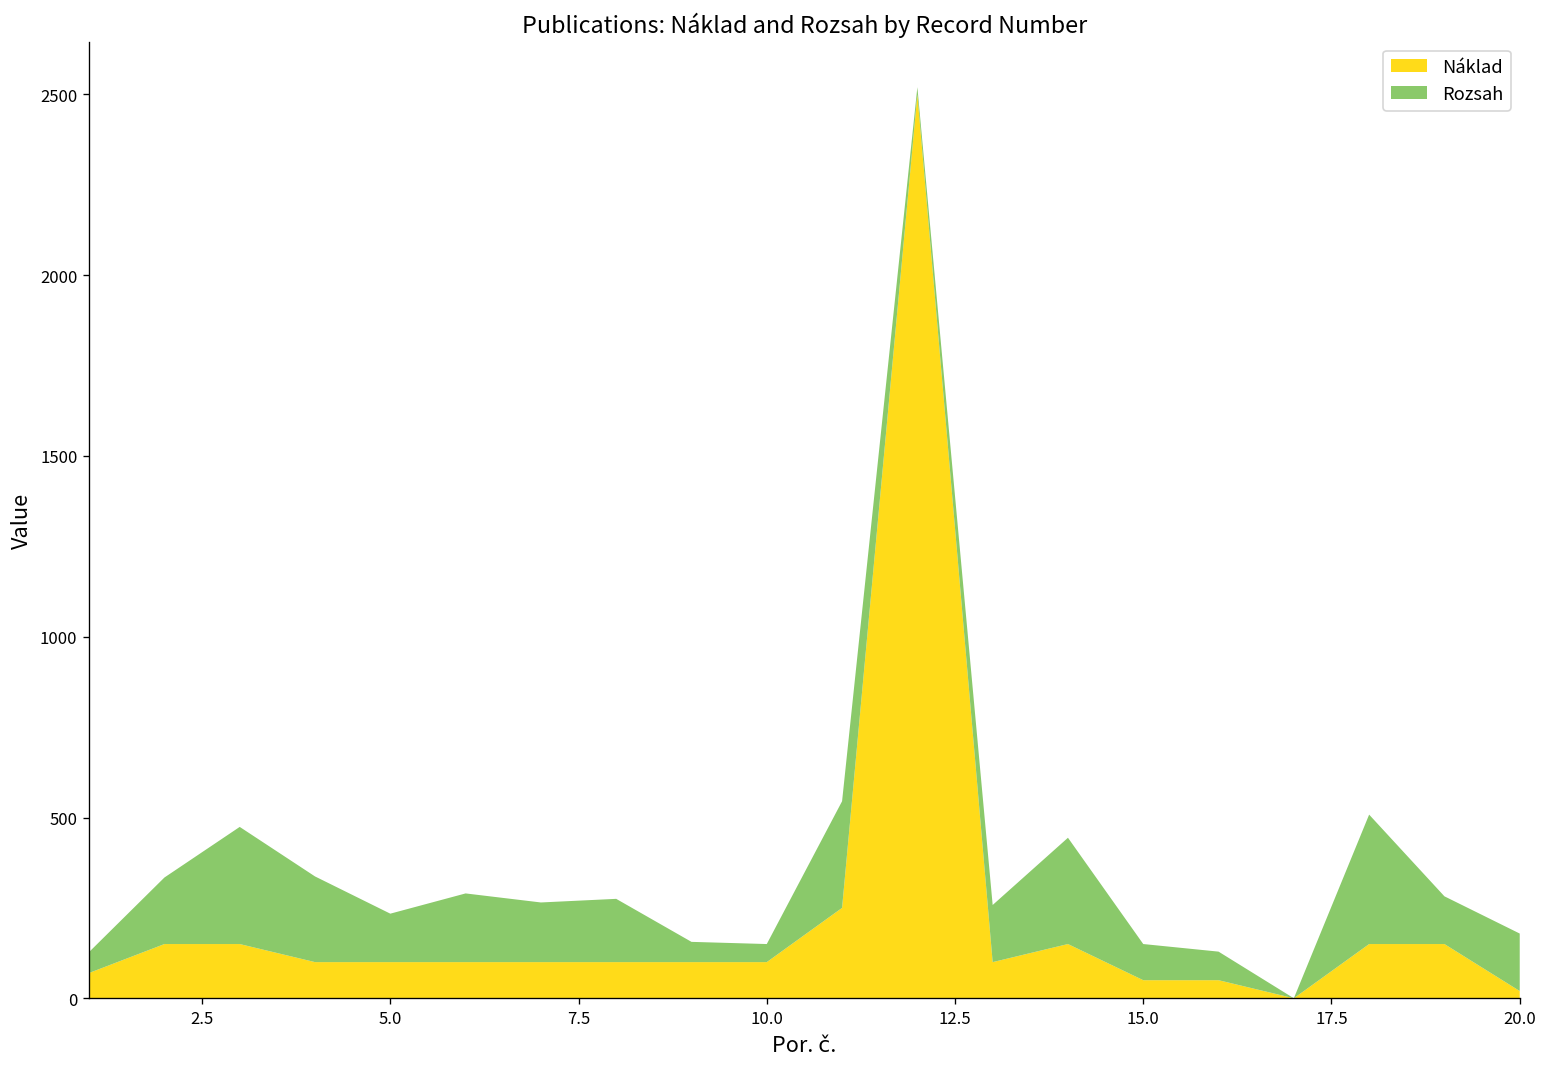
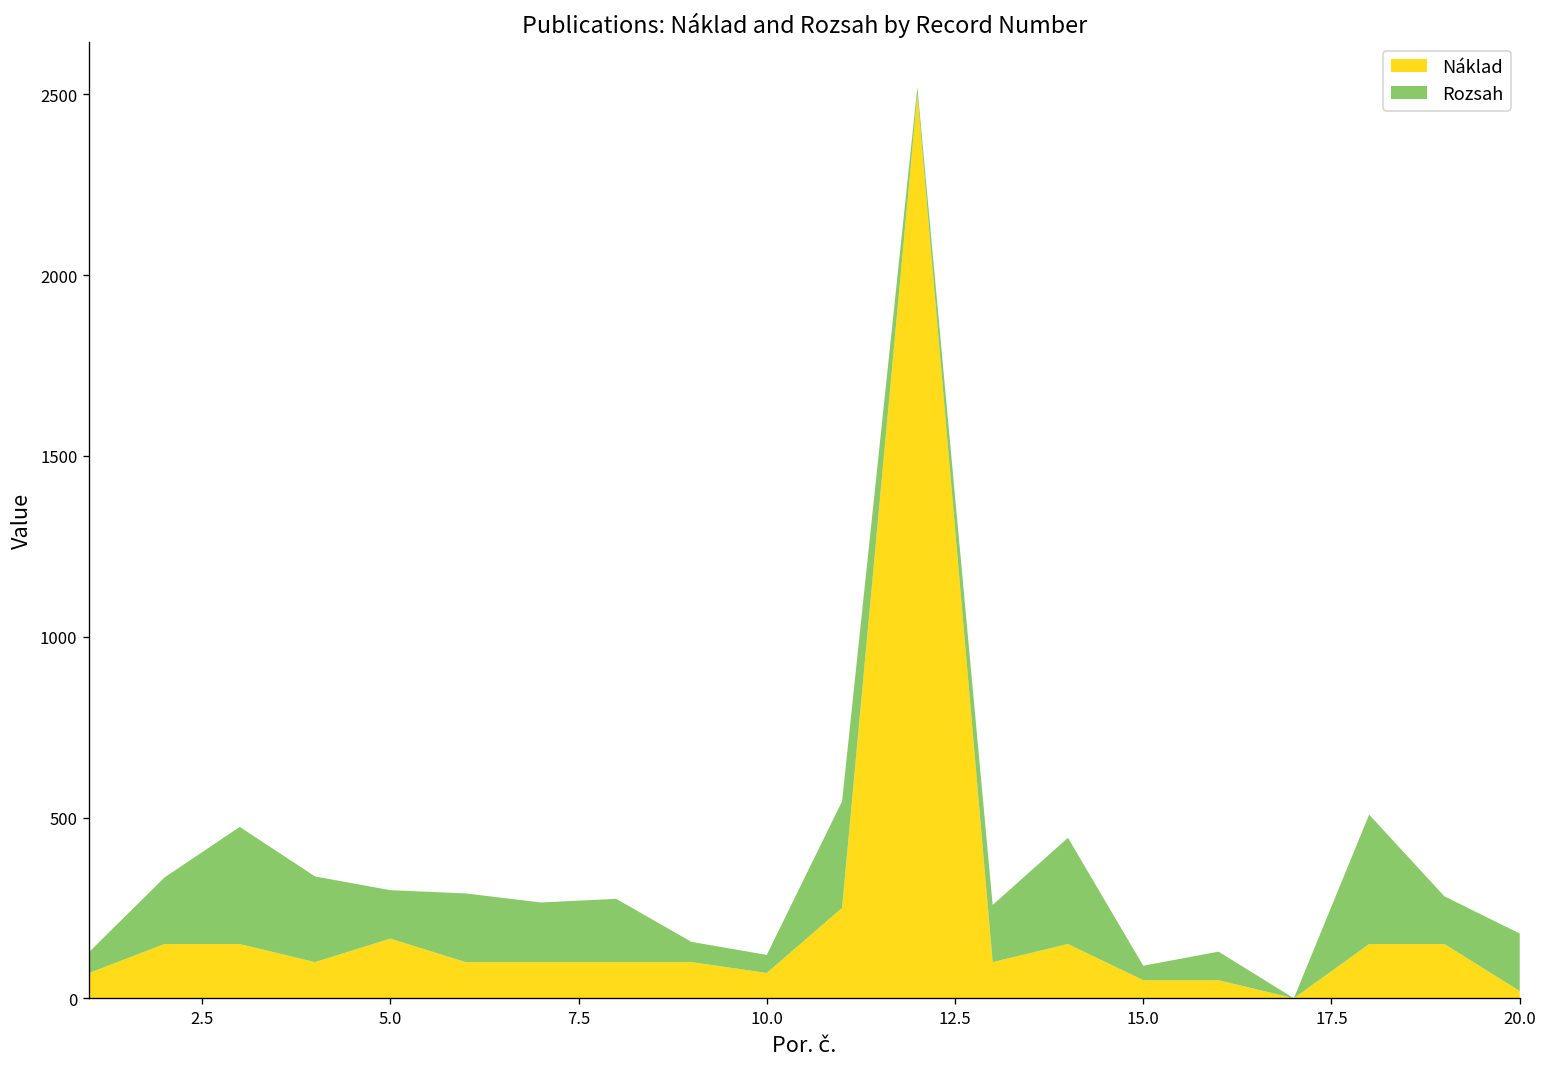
  {
    "Náklad": {
-     "5.0": 100,
-     "10.0": 100,
+     "5.0": 170,
+     "10.0": 70,
      "15.0": 50,
      "20.0": 20
    },
    "Rozsah": {
      "5.0": 130,
      "10.0": 50,
-     "15.0": 100,
+     "15.0": 40,
      "20.0": 160
    }
  }
